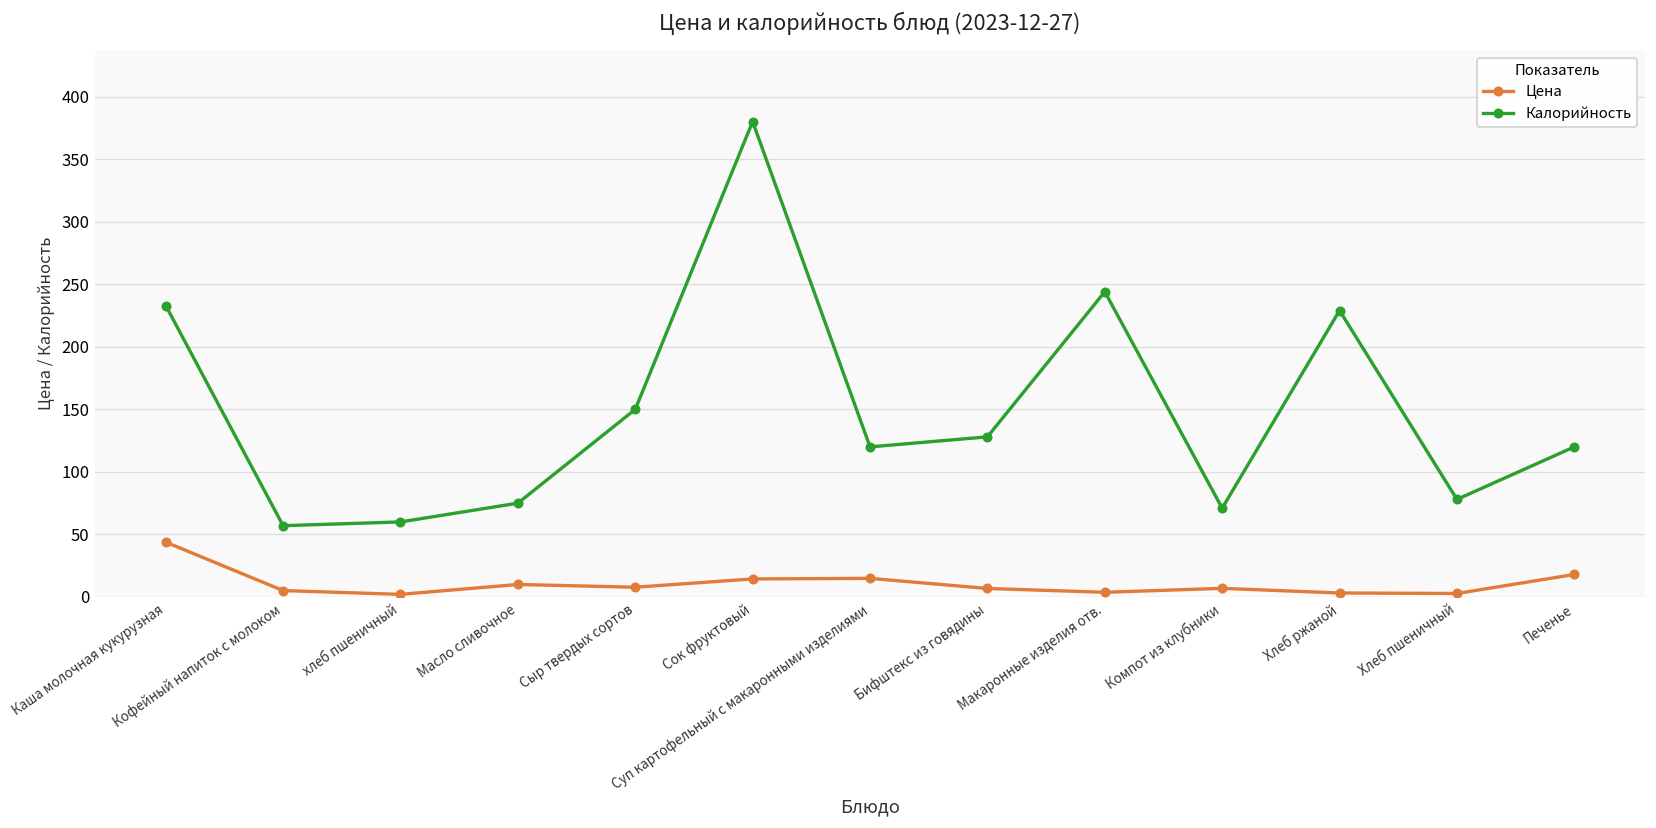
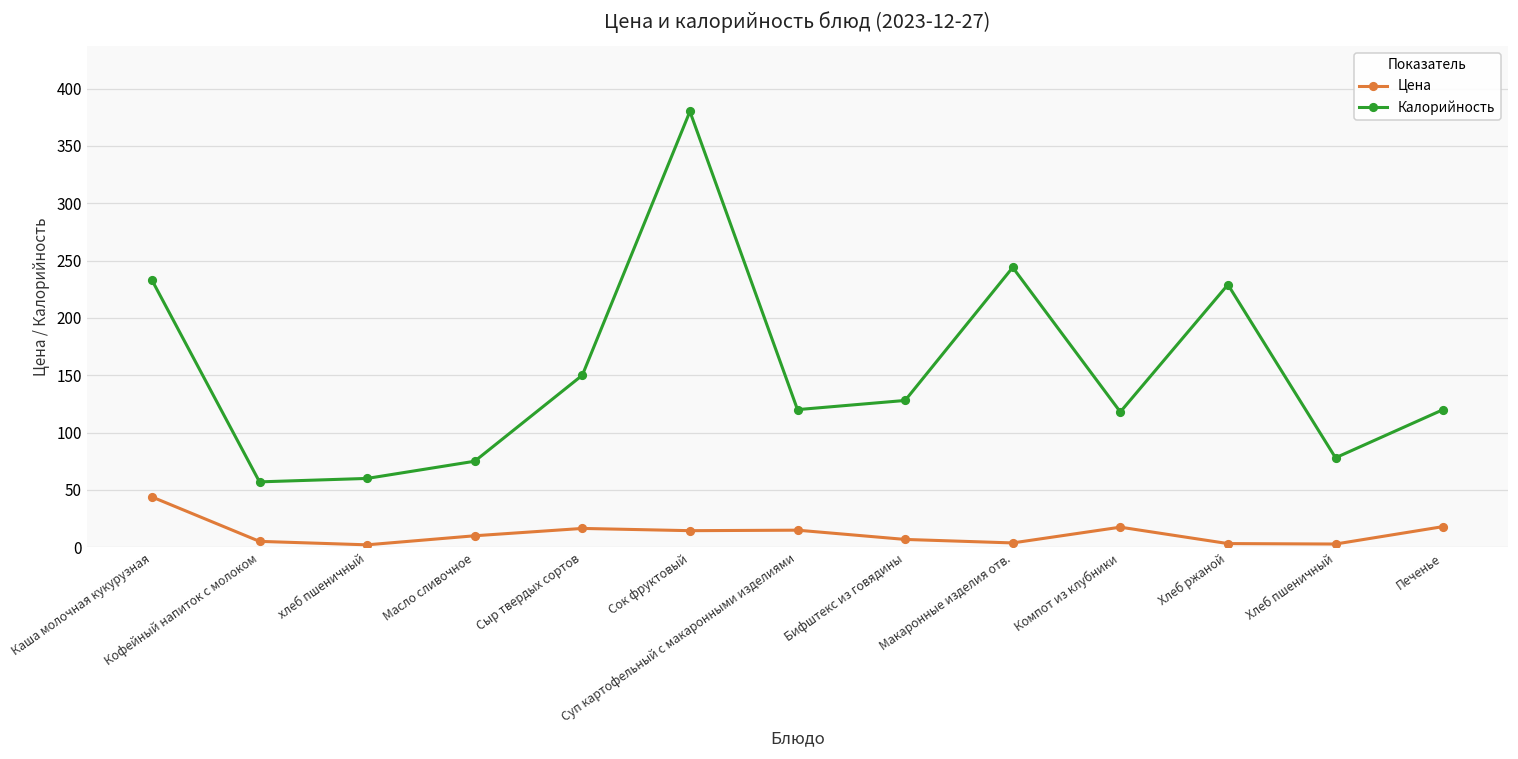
  {
    "Цена": {
      "Каша молочная кукурузная": 44,
      "Кофейный напиток с молоком": 5,
      "хлеб пшеничный": 2,
      "Масло сливочное": 10,
-     "Сыр твердых сортов": 8,
+     "Сыр твердых сортов": 16,
      "Сок фруктовый": 14,
      "Суп картофельный с макаронными изделиями": 15,
      "Бифштекс из говядины": 7,
      "Макаронные изделия отв.": 4,
-     "Компот из клубники": 7,
+     "Компот из клубники": 18,
      "Хлеб ржаной": 3,
      "Хлеб пшеничный": 3,
      "Печенье": 18
    },
    "Калорийность": {
      "Каша молочная кукурузная": 233,
      "Кофейный напиток с молоком": 57,
      "хлеб пшеничный": 60,
      "Масло сливочное": 75,
      "Сыр твердых сортов": 150,
      "Сок фруктовый": 380,
      "Суп картофельный с макаронными изделиями": 120,
      "Бифштекс из говядины": 128,
      "Макаронные изделия отв.": 244,
-     "Компот из клубники": 71,
+     "Компот из клубники": 118,
      "Хлеб ржаной": 229,
      "Хлеб пшеничный": 78,
      "Печенье": 120
    }
  }
